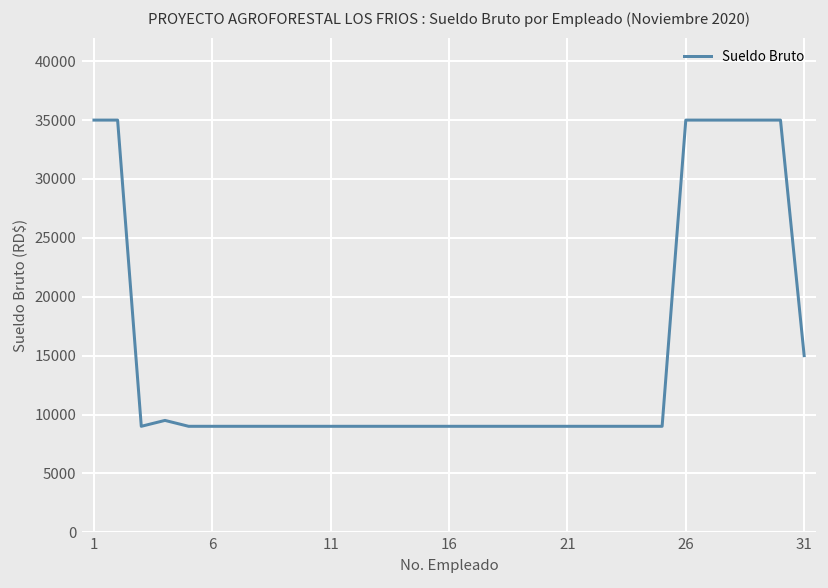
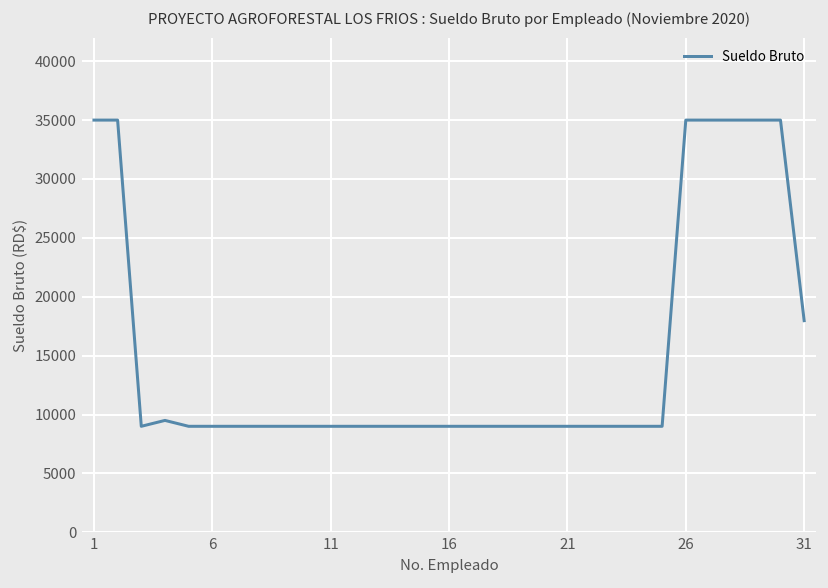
  {
    "1": 35000,
    "6": 9000,
    "11": 9000,
    "16": 9000,
    "21": 9000,
    "26": 35000,
-   "31": 15000
+   "31": 18000
  }
